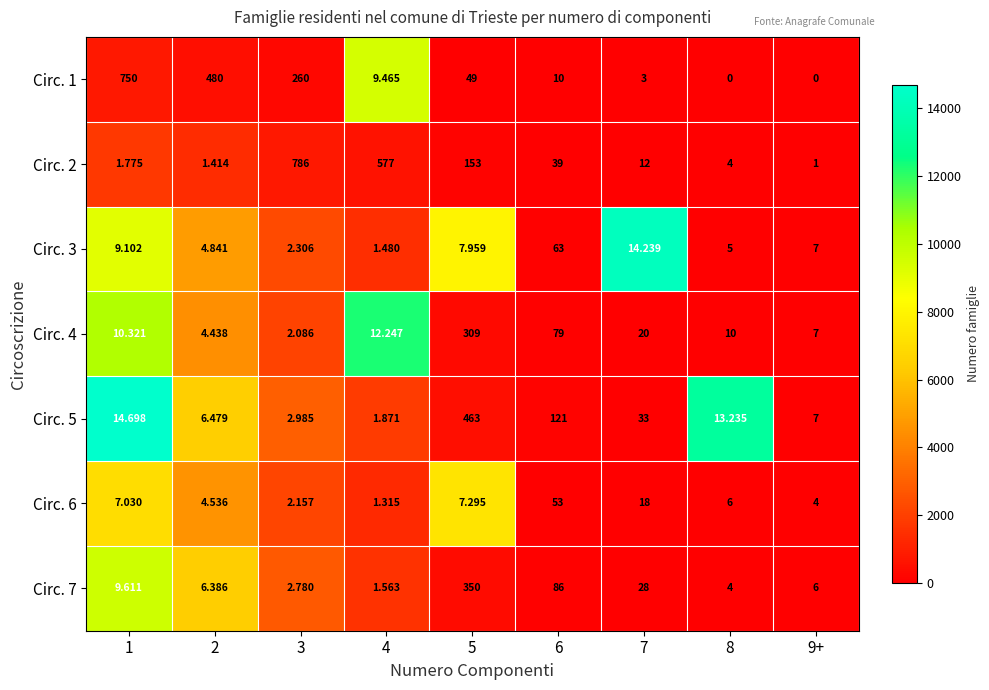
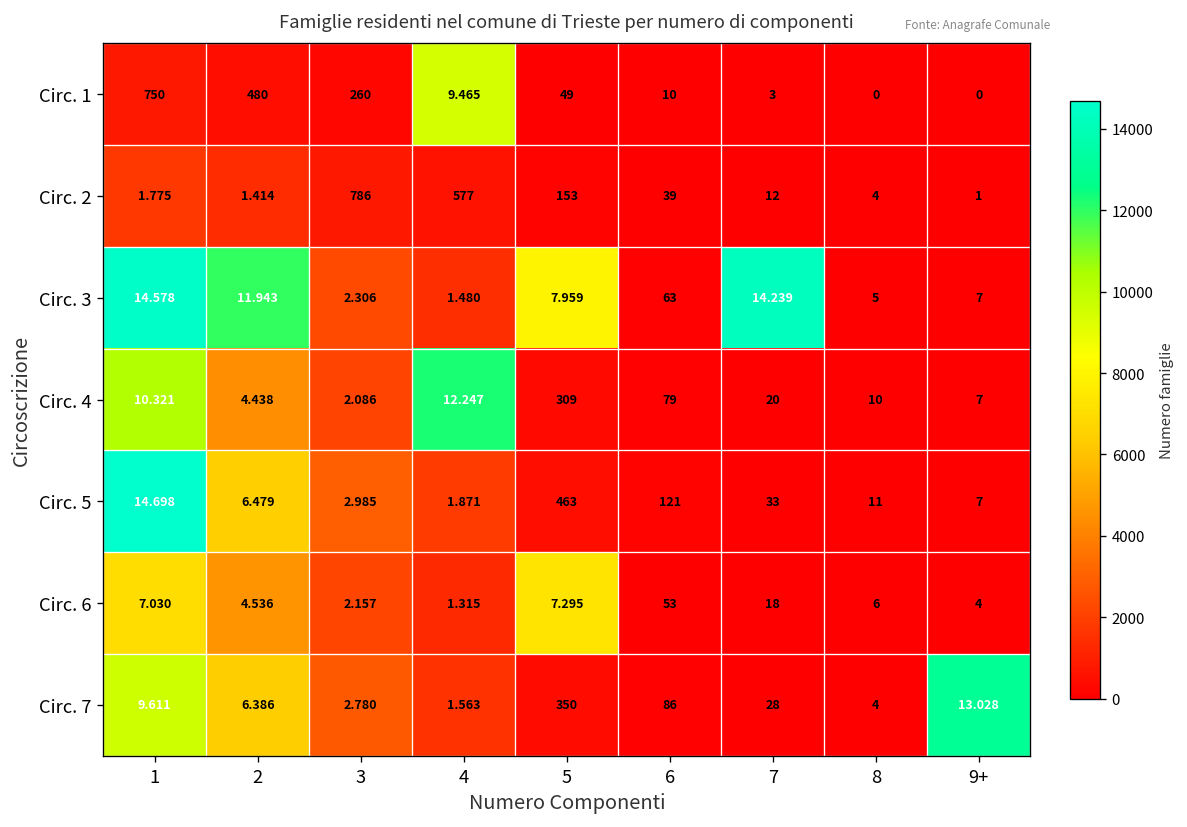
  {
    "Circ. 1": {
      "1": 750,
      "2": 480,
      "3": 260,
      "4": 9.465,
      "5": 49,
      "6": 10,
      "7": 3,
      "8": 0,
      "9+": 0
    },
    "Circ. 2": {
      "1": 1.775,
      "2": 1.414,
      "3": 786,
      "4": 577,
      "5": 153,
      "6": 39,
      "7": 12,
      "8": 4,
      "9+": 1
    },
    "Circ. 3": {
-     "1": 9.102,
-     "2": 4.841,
+     "1": 14.578,
+     "2": 11.943,
      "3": 2.306,
      "4": 1.480,
      "5": 7.959,
      "6": 63,
      "7": 14.239,
      "8": 5,
      "9+": 7
    },
    "Circ. 4": {
      "1": 10.321,
      "2": 4.438,
      "3": 2.086,
      "4": 12.247,
      "5": 309,
      "6": 79,
      "7": 20,
      "8": 10,
      "9+": 7
    },
    "Circ. 5": {
      "1": 14.698,
      "2": 6.479,
      "3": 2.985,
      "4": 1.871,
      "5": 463,
      "6": 121,
      "7": 33,
-     "8": 13.235,
+     "8": 11,
      "9+": 7
    },
    "Circ. 6": {
      "1": 7.030,
      "2": 4.536,
      "3": 2.157,
      "4": 1.315,
      "5": 7.295,
      "6": 53,
      "7": 18,
      "8": 6,
      "9+": 4
    },
    "Circ. 7": {
      "1": 9.611,
      "2": 6.386,
      "3": 2.780,
      "4": 1.563,
      "5": 350,
      "6": 86,
      "7": 28,
      "8": 4,
-     "9+": 6
+     "9+": 13.028
    }
  }
